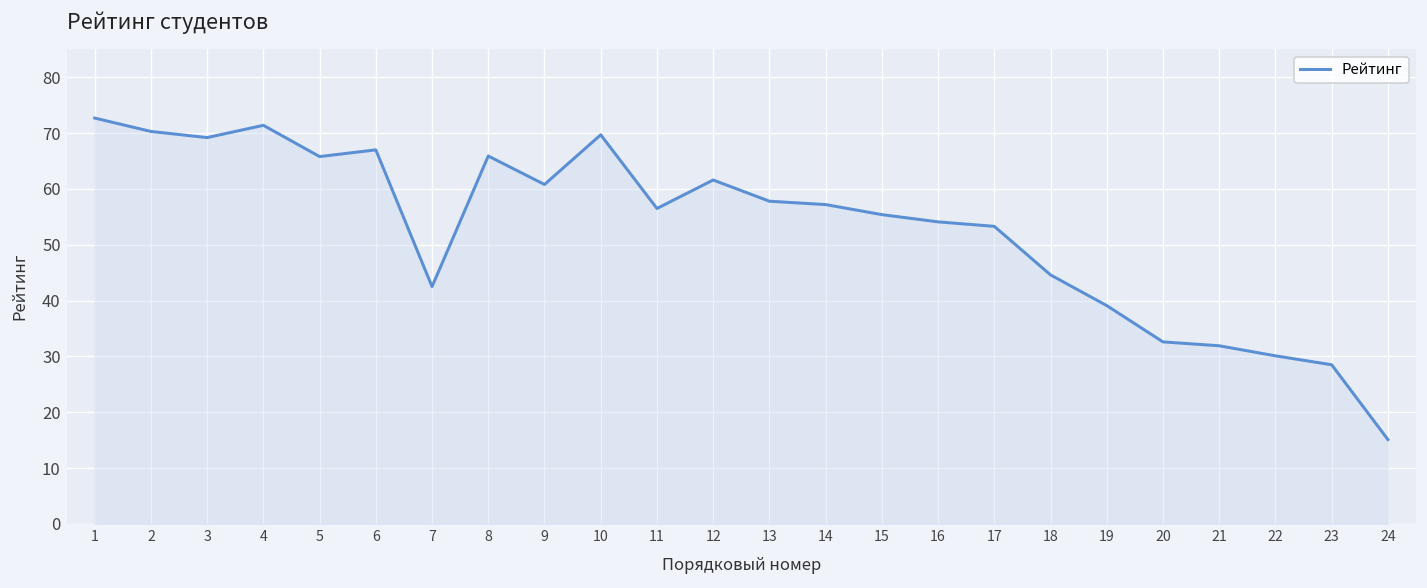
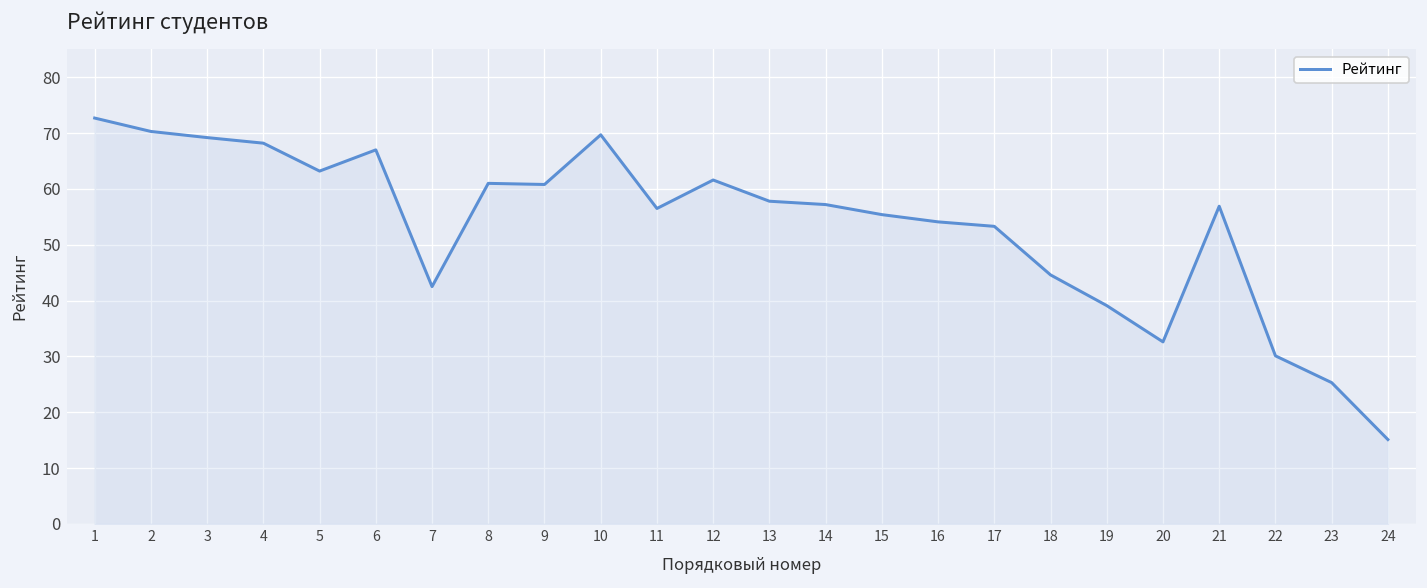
  {
    "1": 73,
    "2": 70,
    "3": 69,
-   "4": 71,
-   "5": 66,
+   "4": 68,
+   "5": 63,
    "6": 67,
    "7": 43,
-   "8": 66,
+   "8": 61,
    "9": 61,
    "10": 70,
    "11": 57,
    "12": 62,
    "13": 58,
    "14": 57,
    "15": 55,
    "16": 54,
    "17": 53,
    "18": 45,
    "19": 39,
    "20": 33,
-   "21": 32,
+   "21": 57,
    "22": 30,
-   "23": 29,
+   "23": 25,
    "24": 15
  }
